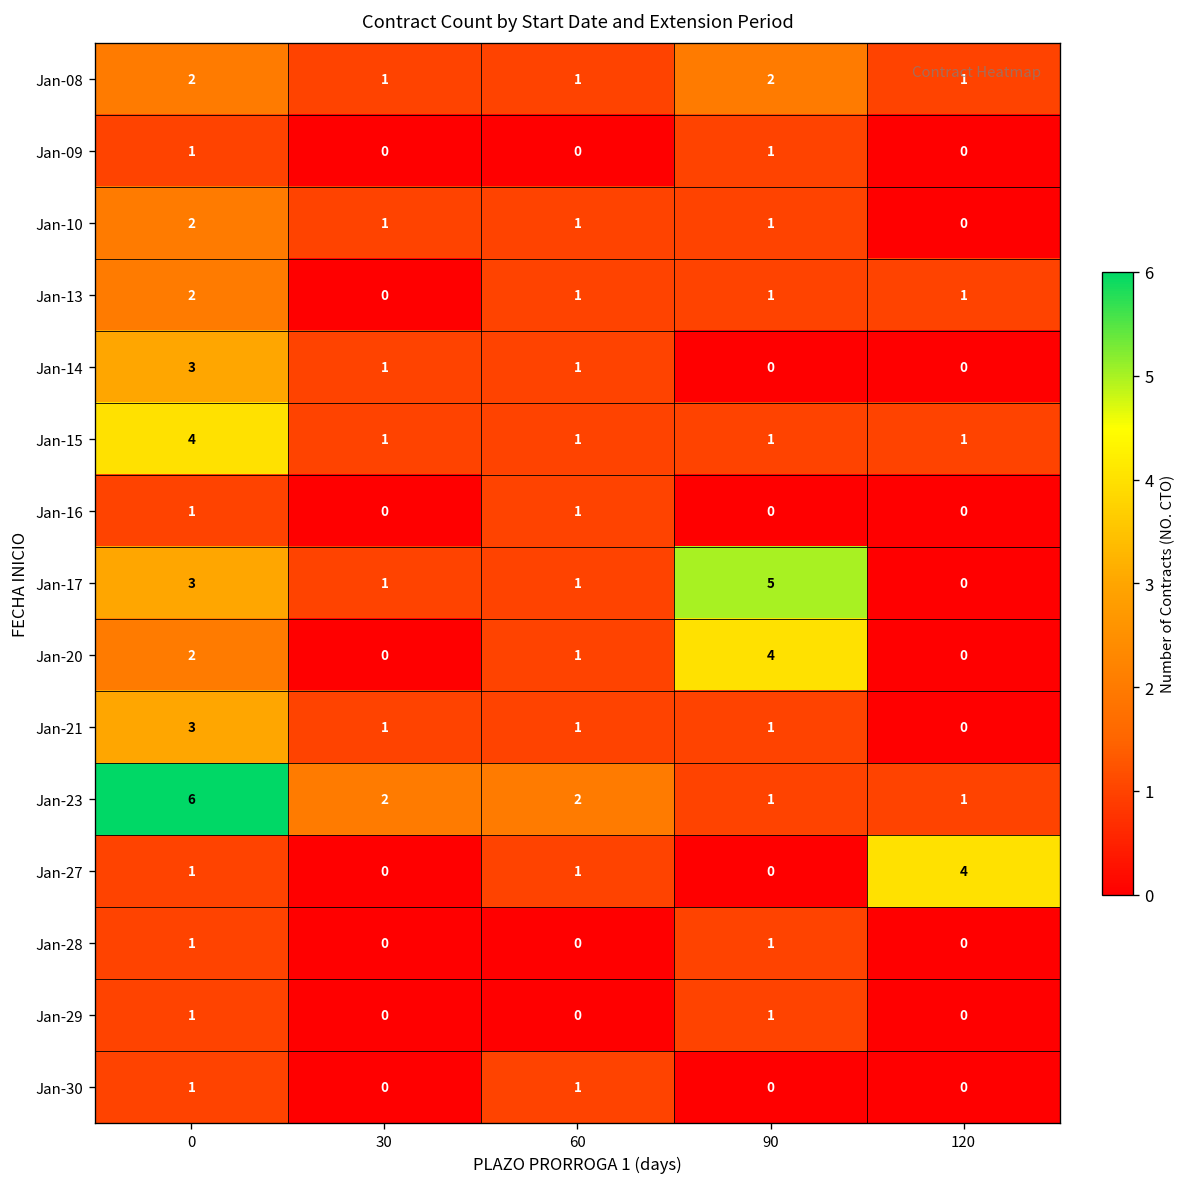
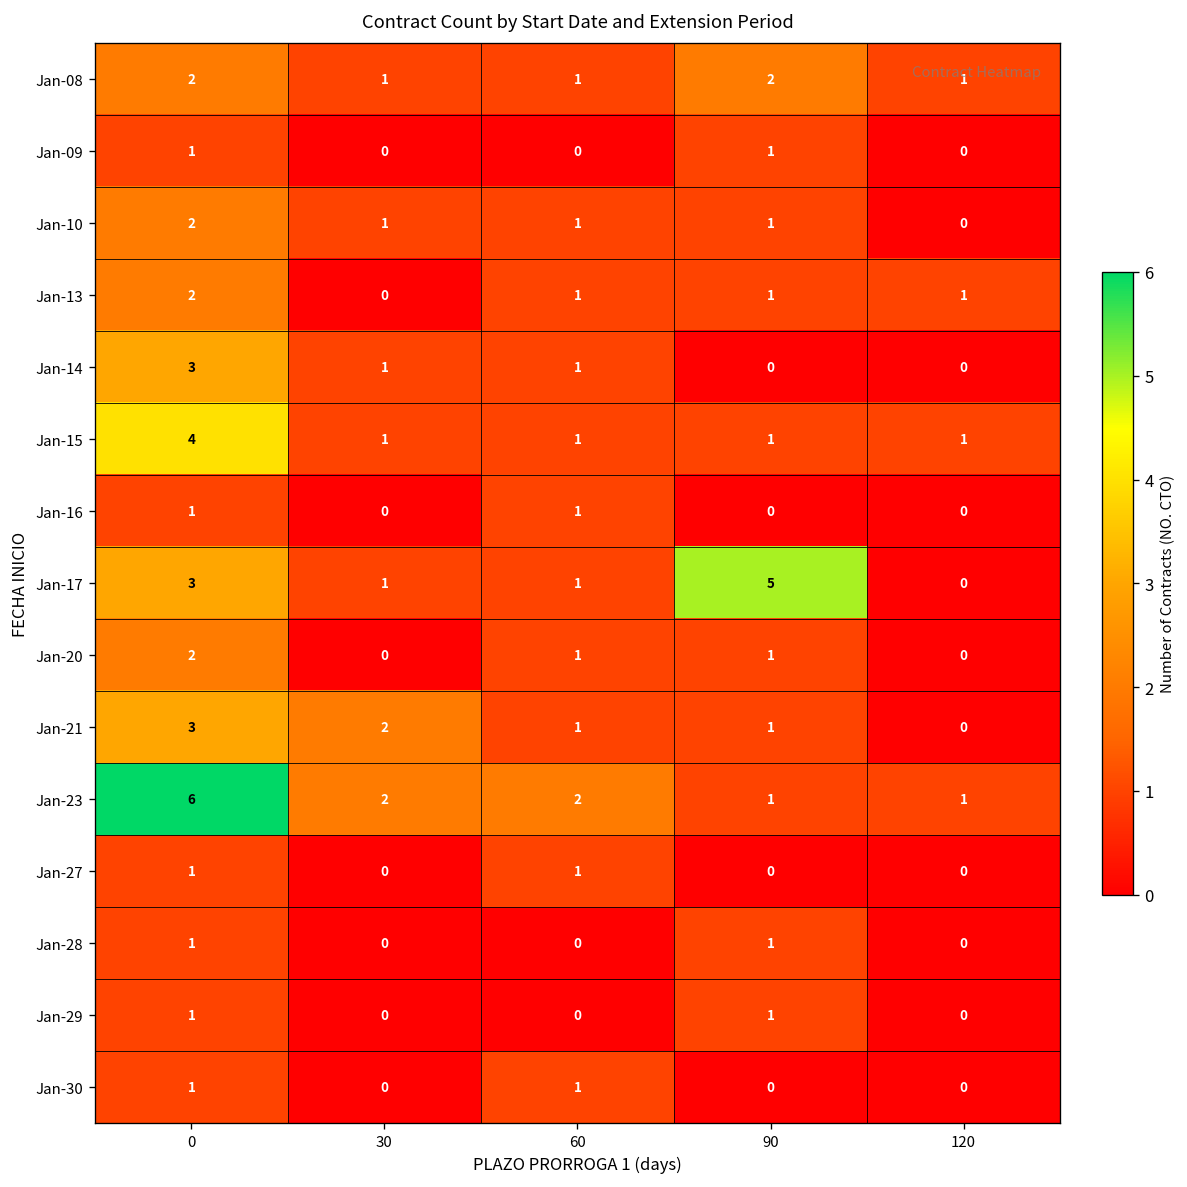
  {
    "Jan-08": {
      "0": 2,
      "30": 1,
      "60": 1,
      "90": 2
    },
    "Jan-09": {
      "0": 1,
      "30": 0,
      "60": 0,
      "90": 1,
      "120": 0
    },
    "Jan-10": {
      "0": 2,
      "30": 1,
      "60": 1,
      "90": 1,
      "120": 0
    },
    "Jan-13": {
      "0": 2,
      "30": 0,
      "60": 1,
      "90": 1,
      "120": 1
    },
    "Jan-14": {
      "0": 3,
      "30": 1,
      "60": 1,
      "90": 0,
      "120": 0
    },
    "Jan-15": {
      "0": 4,
      "30": 1,
      "60": 1,
      "90": 1,
      "120": 1
    },
    "Jan-16": {
      "0": 1,
      "30": 0,
      "60": 1,
      "90": 0,
      "120": 0
    },
    "Jan-17": {
      "0": 3,
      "30": 1,
      "60": 1,
      "90": 5,
      "120": 0
    },
    "Jan-20": {
      "0": 2,
      "30": 0,
      "60": 1,
-     "90": 4,
+     "90": 1,
      "120": 0
    },
    "Jan-21": {
      "0": 3,
-     "30": 1,
+     "30": 2,
      "60": 1,
      "90": 1,
      "120": 0
    },
    "Jan-23": {
      "0": 6,
      "30": 2,
      "60": 2,
      "90": 1,
      "120": 1
    },
    "Jan-27": {
      "0": 1,
      "30": 0,
      "60": 1,
      "90": 0,
-     "120": 4
+     "120": 0
    },
    "Jan-28": {
      "0": 1,
      "30": 0,
      "60": 0,
      "90": 1,
      "120": 0
    },
    "Jan-29": {
      "0": 1,
      "30": 0,
      "60": 0,
      "90": 1,
      "120": 0
    },
    "Jan-30": {
      "0": 1,
      "30": 0,
      "60": 1,
      "90": 0,
      "120": 0
    }
  }
